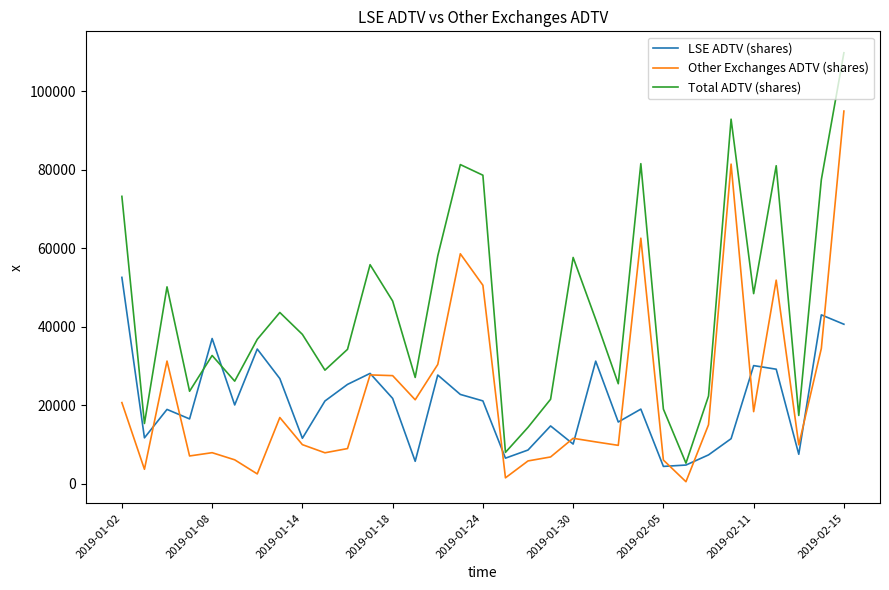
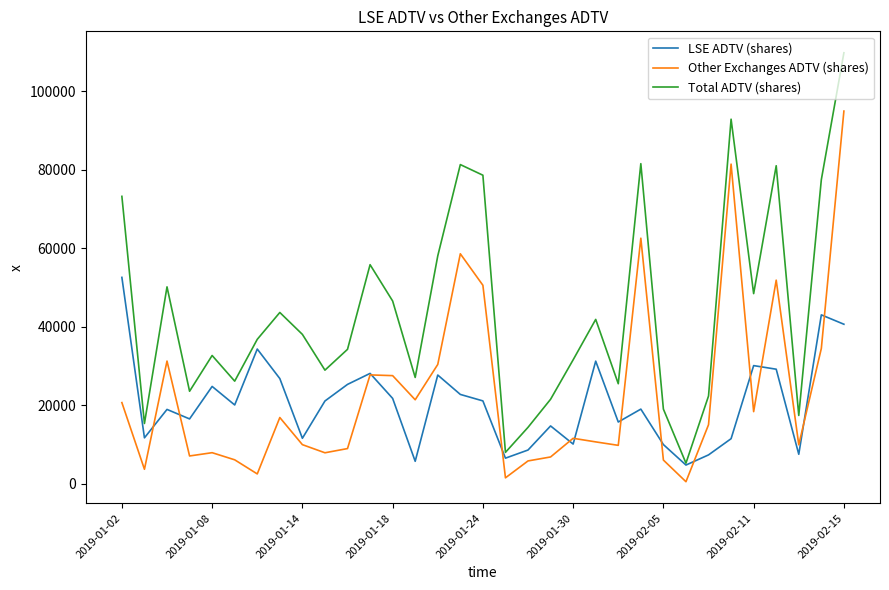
  {
    "LSE ADTV (shares)": {
      "2019-01-02": 53000,
-     "2019-01-08": 37000,
+     "2019-01-08": 25000,
      "2019-01-14": 12000,
      "2019-01-18": 22000,
      "2019-01-24": 21000,
      "2019-01-30": 10000,
-     "2019-02-05": 4000,
+     "2019-02-05": 10000,
      "2019-02-11": 30000,
      "2019-02-15": 41000
    },
    "Other Exchanges ADTV (shares)": {
      "2019-01-02": 21000,
      "2019-01-08": 8000,
      "2019-01-14": 10000,
      "2019-01-18": 28000,
      "2019-01-24": 51000,
      "2019-01-30": 12000,
      "2019-02-05": 6000,
      "2019-02-11": 18000,
      "2019-02-15": 95000
    },
    "Total ADTV (shares)": {
      "2019-01-02": 73000,
      "2019-01-08": 33000,
      "2019-01-14": 38000,
      "2019-01-18": 47000,
      "2019-01-24": 79000,
-     "2019-01-30": 58000,
+     "2019-01-30": 32000,
      "2019-02-05": 19000,
      "2019-02-11": 48000
    }
  }
